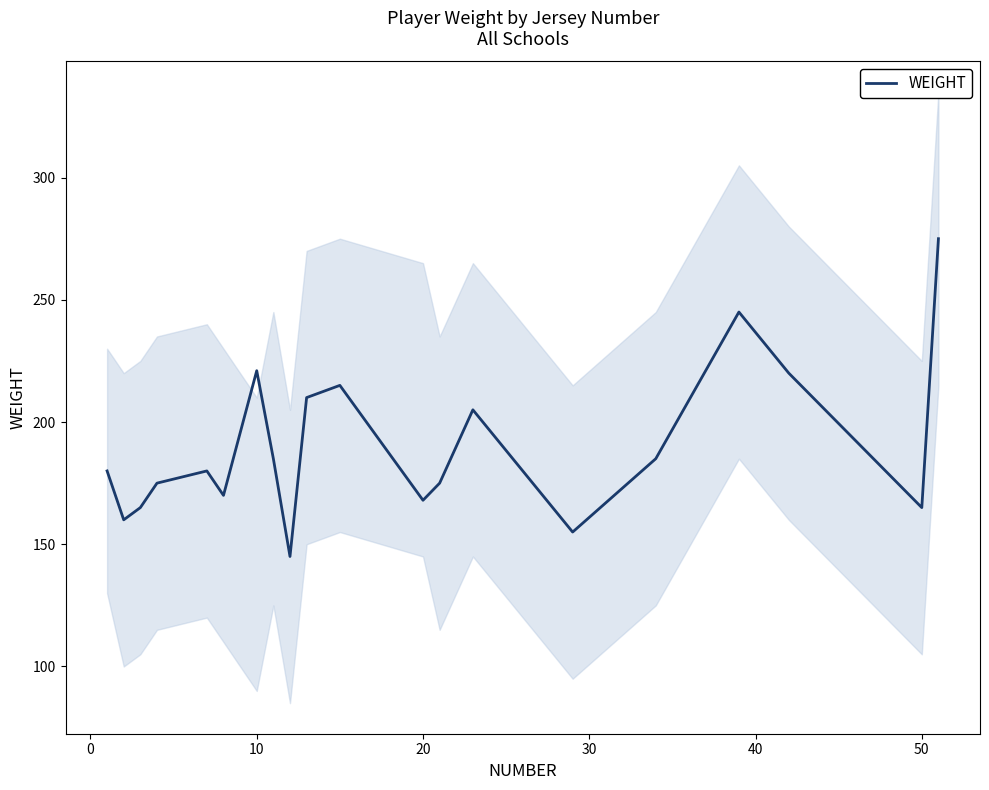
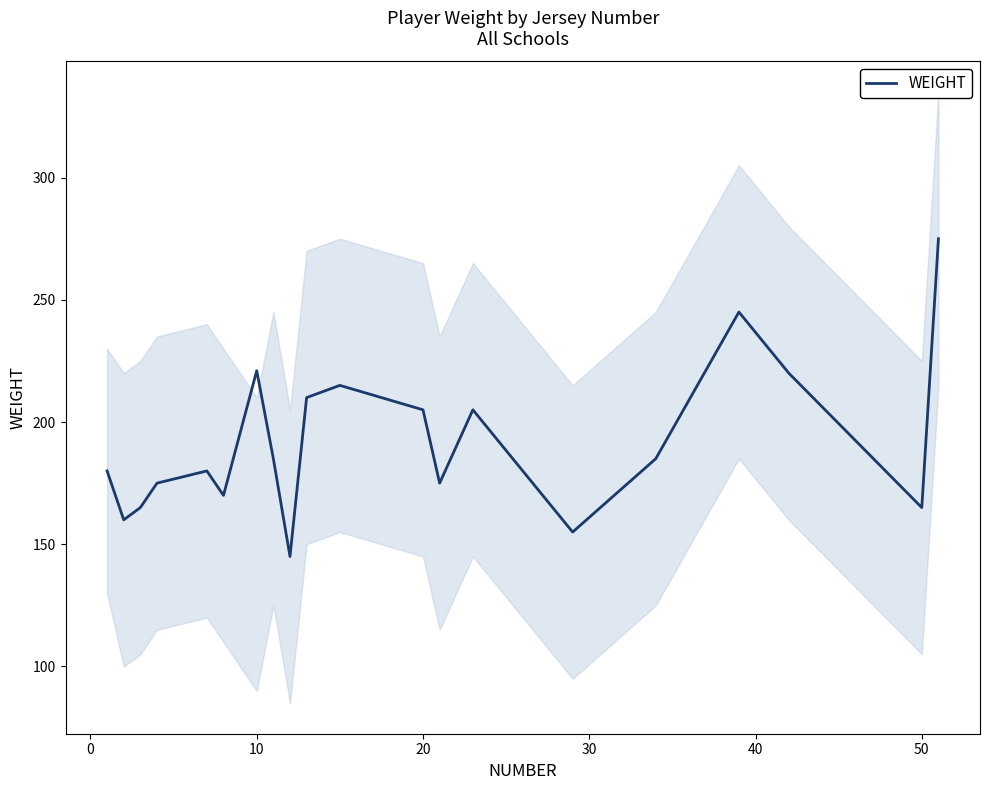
  {
    "WEIGHT": {
      "10": 221,
-     "20": 168,
+     "20": 205,
      "50": 165
    }
  }
